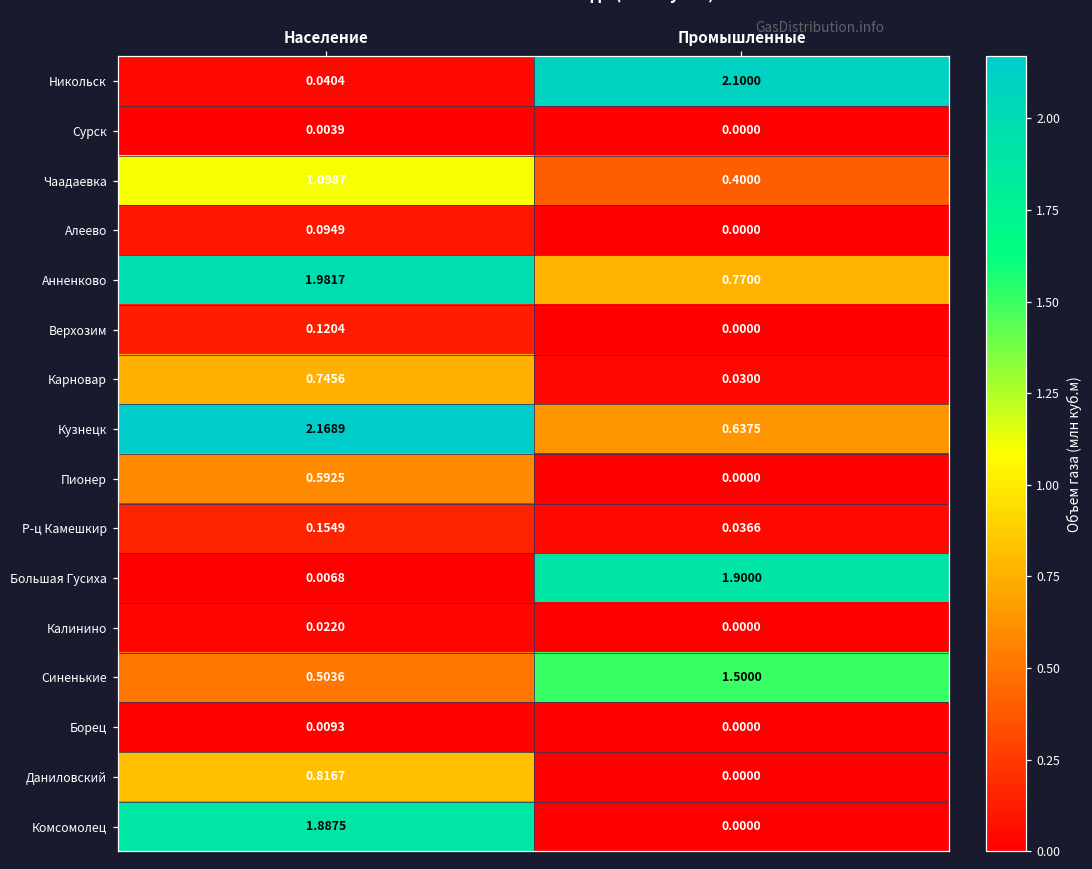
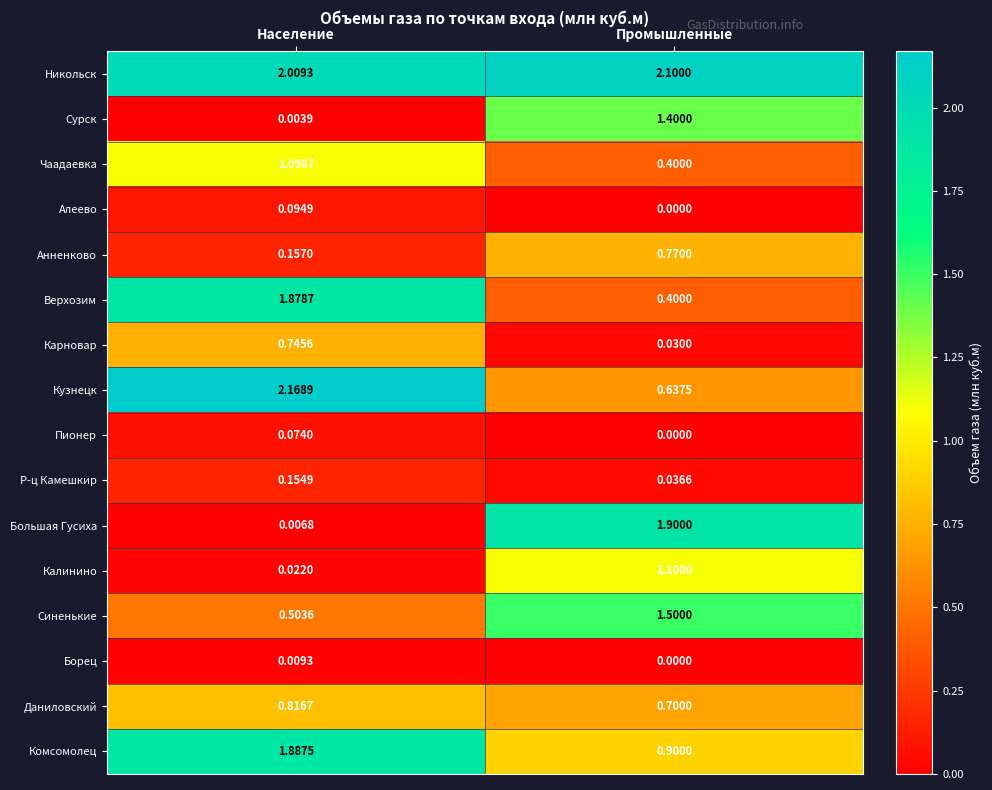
  {
    "Никольск": {
-     "Население": 0.0404,
+     "Население": 2.0093,
      "Промышленные": 2.1000
    },
    "Сурск": {
      "Население": 0.0039,
-     "Промышленные": 0.0000
+     "Промышленные": 1.4000
    },
    "Чаадаевка": {
      "Население": 1.0987,
      "Промышленные": 0.4000
    },
    "Алеево": {
      "Население": 0.0949,
      "Промышленные": 0.0000
    },
    "Анненково": {
-     "Население": 1.9817,
+     "Население": 0.1570,
      "Промышленные": 0.7700
    },
    "Верхозим": {
-     "Население": 0.1204,
-     "Промышленные": 0.0000
+     "Население": 1.8787,
+     "Промышленные": 0.4000
    },
    "Карновар": {
      "Население": 0.7456,
      "Промышленные": 0.0300
    },
    "Кузнецк": {
      "Население": 2.1689,
      "Промышленные": 0.6375
    },
    "Пионер": {
-     "Население": 0.5925,
+     "Население": 0.0740,
      "Промышленные": 0.0000
    },
    "Р-ц Камешкир": {
      "Население": 0.1549,
      "Промышленные": 0.0366
    },
    "Большая Гусиха": {
      "Население": 0.0068,
      "Промышленные": 1.9000
    },
    "Калинино": {
      "Население": 0.0220,
-     "Промышленные": 0.0000
+     "Промышленные": 1.1000
    },
    "Синенькие": {
      "Население": 0.5036,
      "Промышленные": 1.5000
    },
    "Борец": {
      "Население": 0.0093,
      "Промышленные": 0.0000
    },
    "Даниловский": {
      "Население": 0.8167,
-     "Промышленные": 0.0000
+     "Промышленные": 0.7000
    },
    "Комсомолец": {
      "Население": 1.8875,
-     "Промышленные": 0.0000
+     "Промышленные": 0.9000
    }
  }
